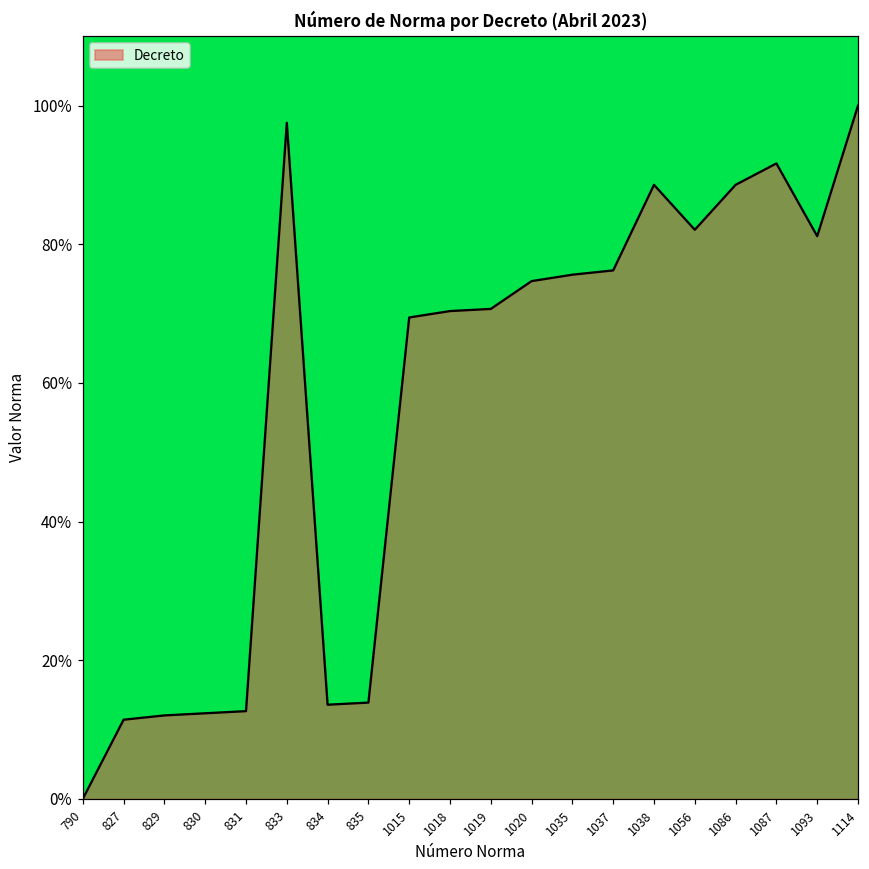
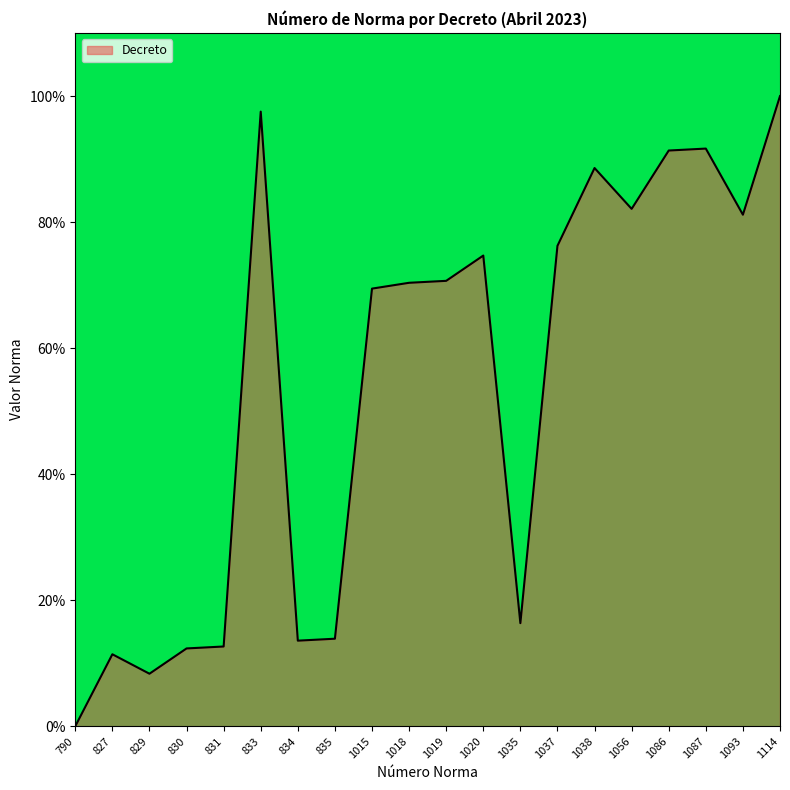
  {
    "790": "0%",
    "827": "11%",
-   "829": "12%",
+   "829": "8%",
    "830": "12%",
    "831": "13%",
    "833": "98%",
    "834": "14%",
    "835": "14%",
    "1015": "69%",
    "1018": "70%",
    "1019": "71%",
    "1020": "75%",
-   "1035": "76%",
+   "1035": "16%",
    "1037": "76%",
    "1038": "89%",
    "1056": "82%",
-   "1086": "89%",
+   "1086": "91%",
    "1087": "92%",
    "1093": "81%",
    "1114": "100%"
  }
